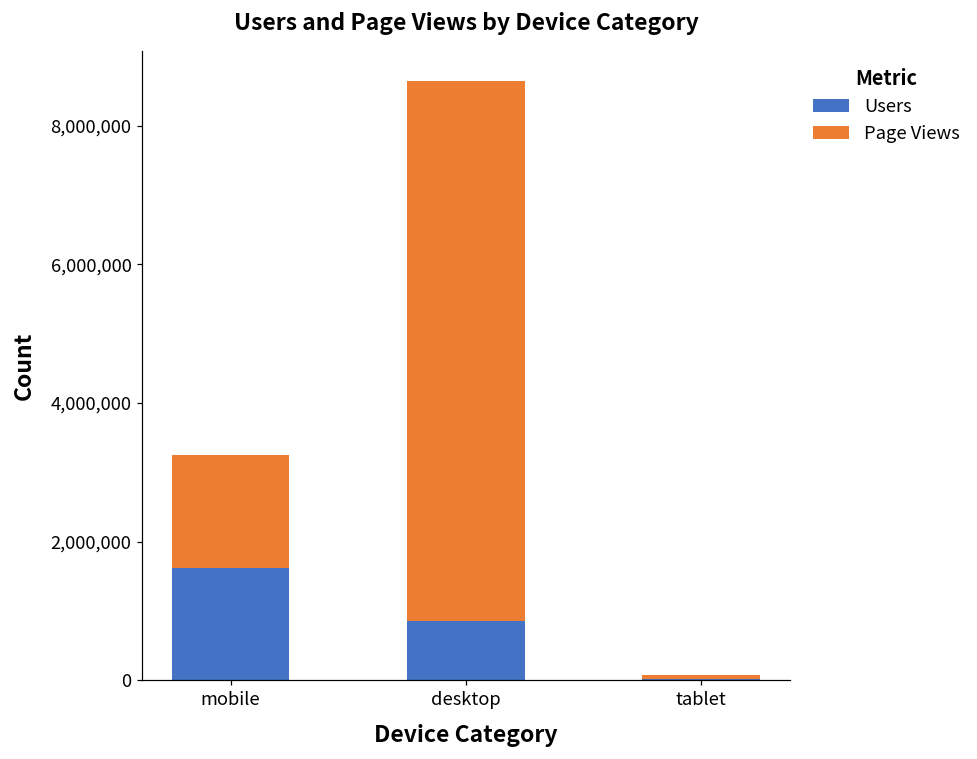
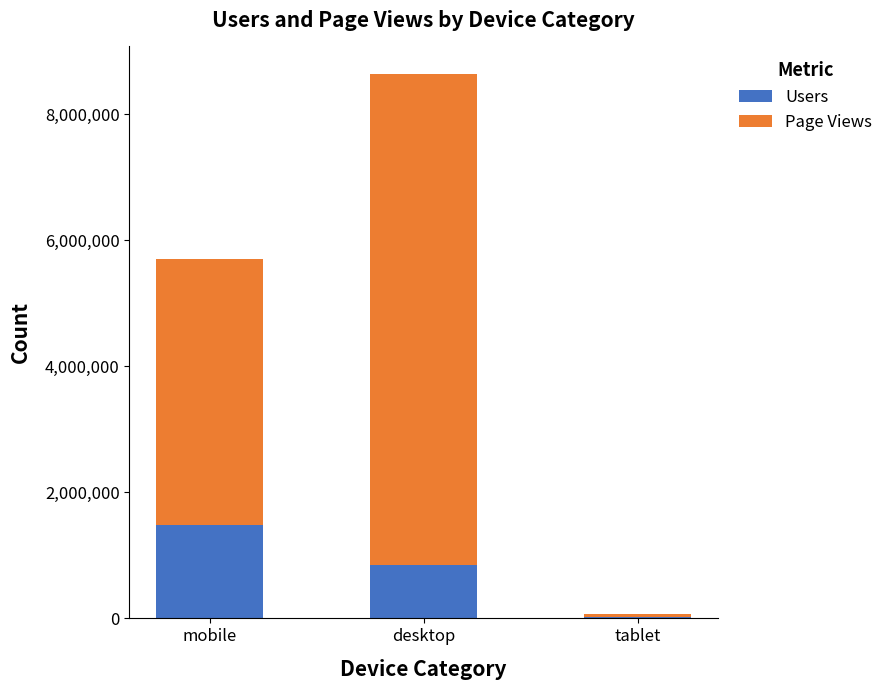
  {
    "Users": {
-     "mobile": "1,600,000",
+     "mobile": "1,500,000",
      "desktop": "900,000"
    },
    "Page Views": {
-     "mobile": "1,600,000",
+     "mobile": "4,200,000",
      "desktop": "7,800,000",
      "tablet": "100,000"
    }
  }
